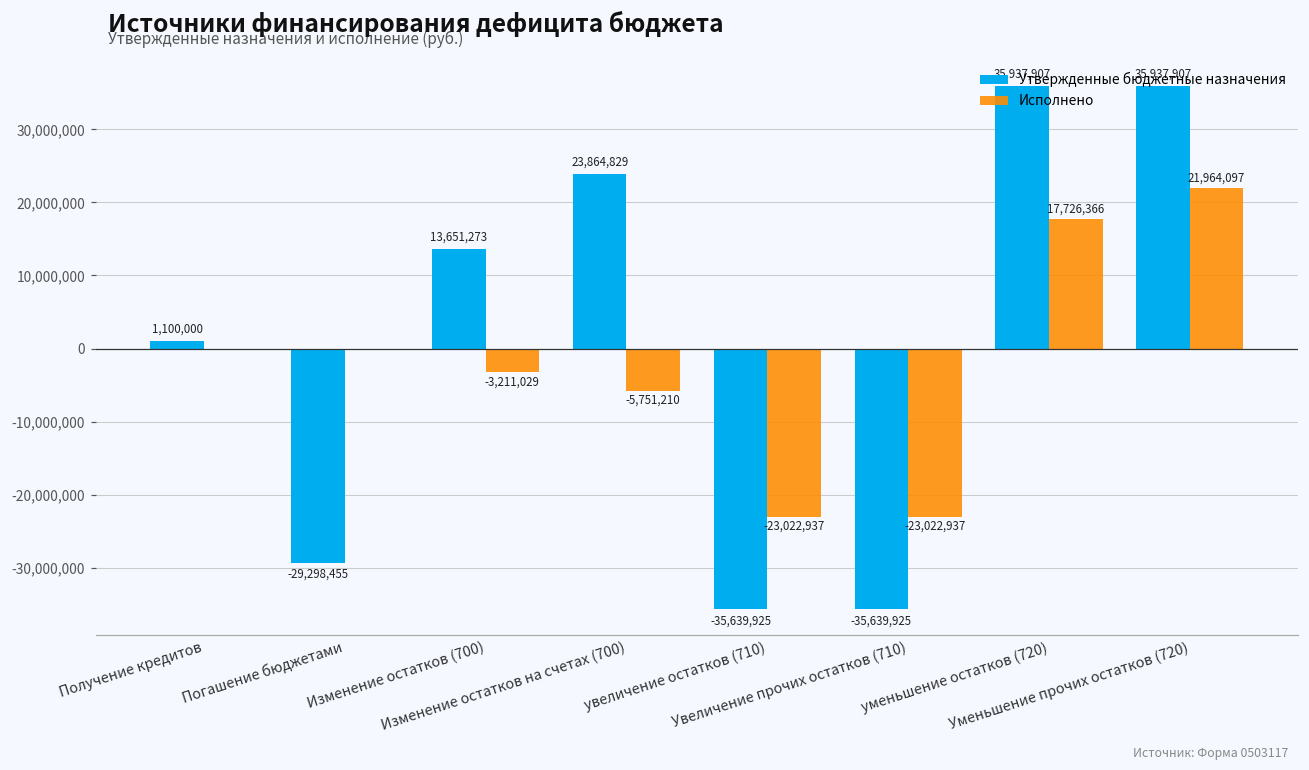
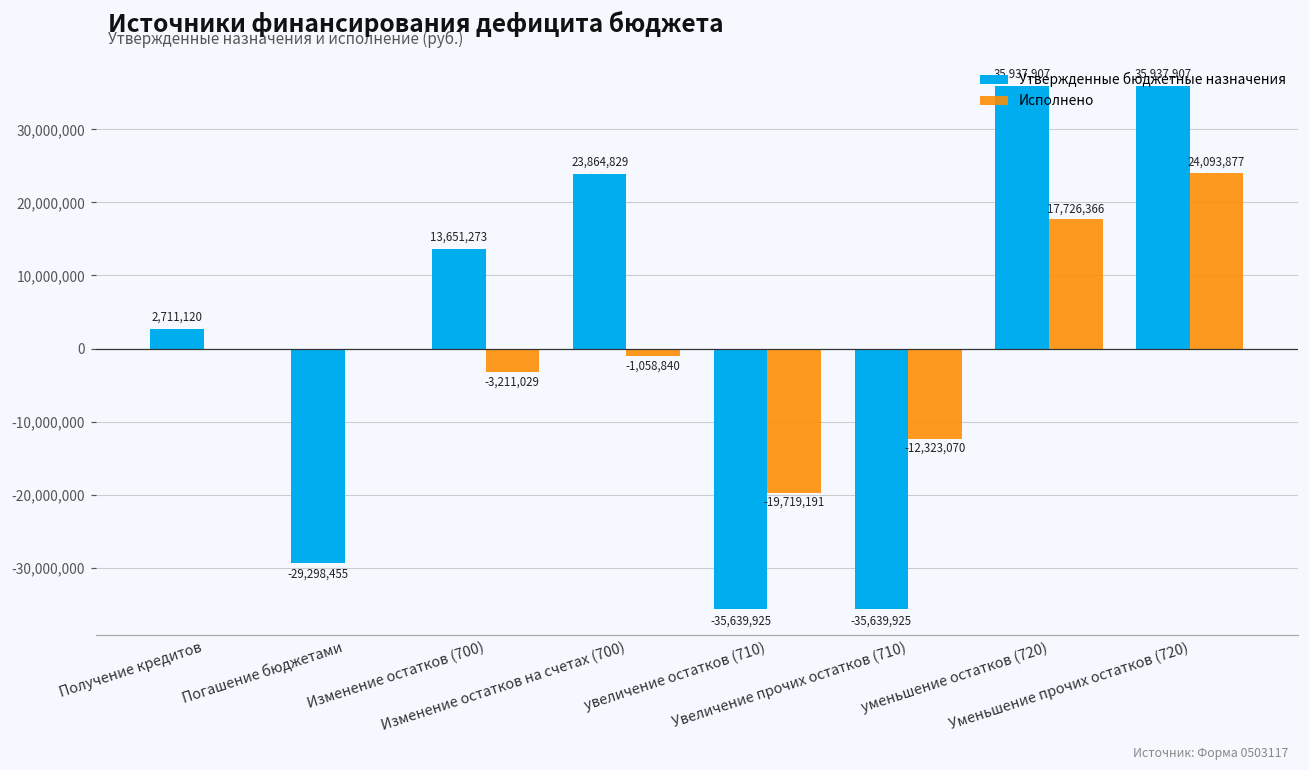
  {
    "Утвержденные бюджетные назначения": {
-     "Получение кредитов": "1,100,000",
+     "Получение кредитов": "2,711,120",
      "Погашение бюджетами": "-29,298,455",
      "Изменение остатков (700)": "13,651,273",
      "Изменение остатков на счетах (700)": "23,864,829",
      "увеличение остатков (710)": "-35,639,925",
      "Увеличение прочих остатков (710)": "-35,639,925",
      "уменьшение остатков (720)": "35,937,907",
      "Уменьшение прочих остатков (720)": "35,937,907"
    },
    "Исполнено": {
      "Изменение остатков (700)": "-3,211,029",
-     "Изменение остатков на счетах (700)": "-5,751,210",
-     "увеличение остатков (710)": "-23,022,937",
-     "Увеличение прочих остатков (710)": "-23,022,937",
+     "Изменение остатков на счетах (700)": "-1,058,840",
+     "увеличение остатков (710)": "-19,719,191",
+     "Увеличение прочих остатков (710)": "-12,323,070",
      "уменьшение остатков (720)": "17,726,366",
-     "Уменьшение прочих остатков (720)": "21,964,097"
+     "Уменьшение прочих остатков (720)": "24,093,877"
    }
  }
